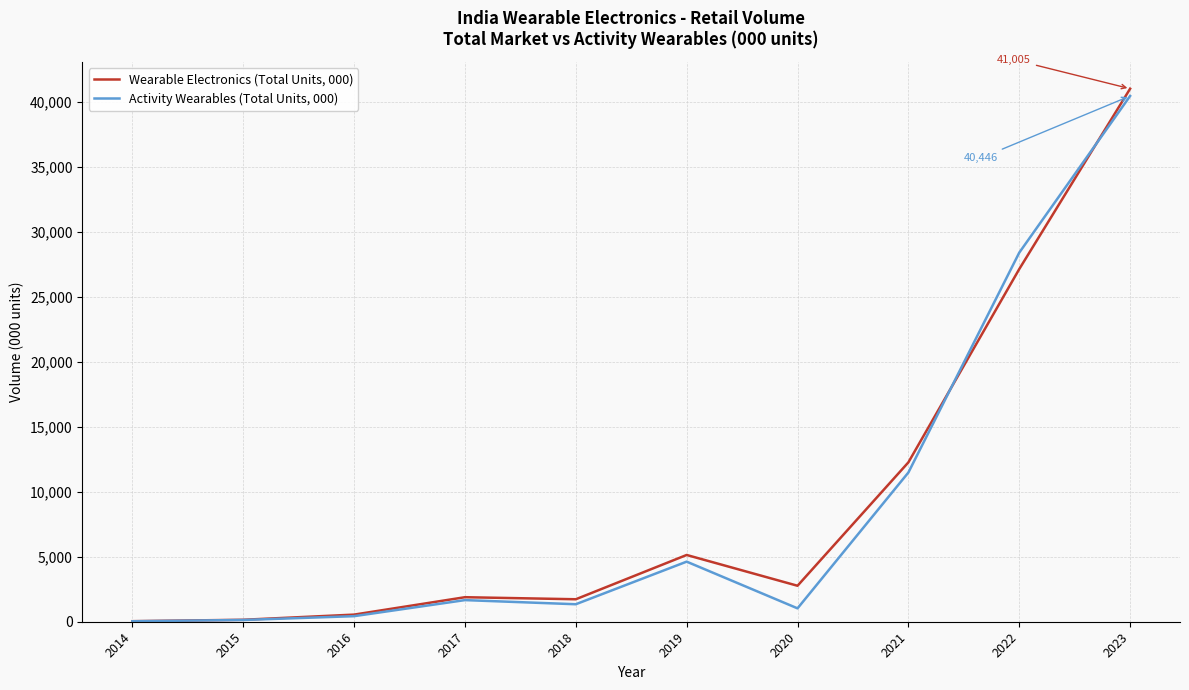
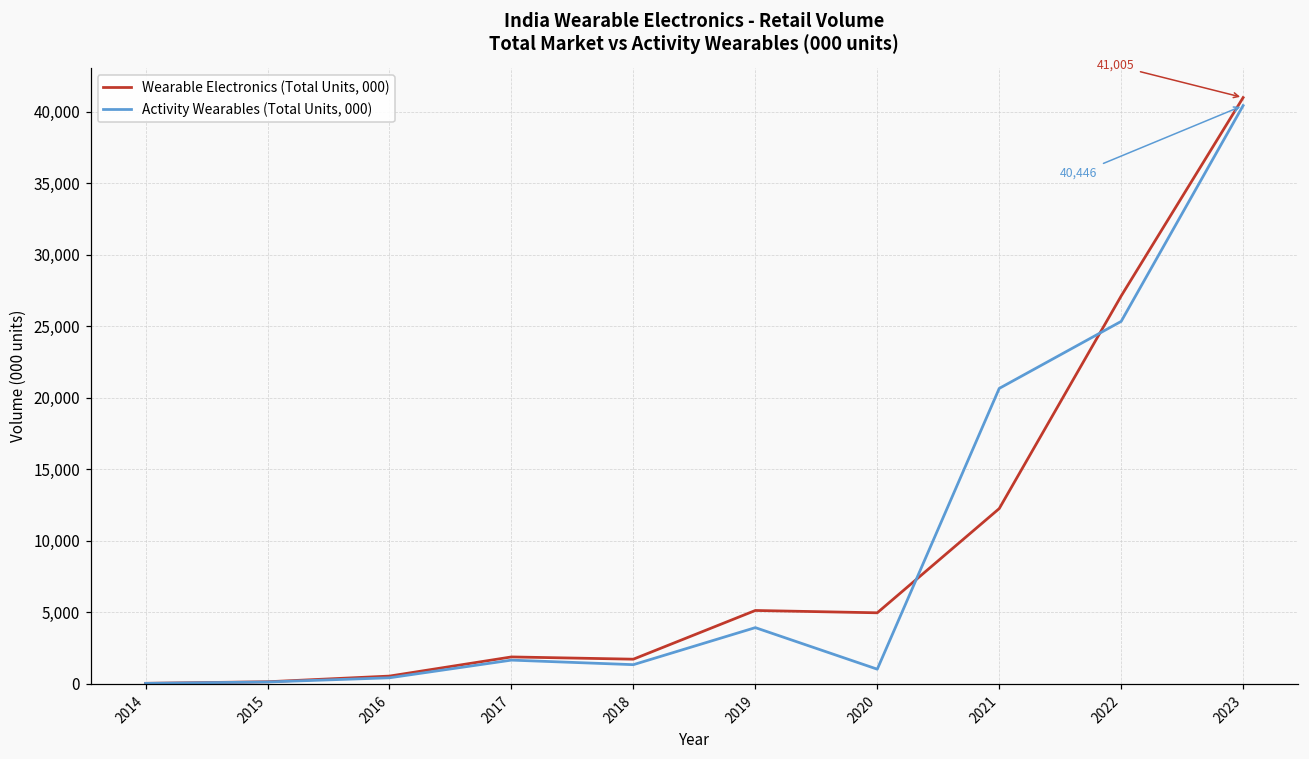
  {
    "Wearable Electronics (Total Units, 000)": {
      "2017": "1,900",
      "2018": "1,700",
      "2019": "5,100",
-     "2020": "2,800",
+     "2020": "5,000",
      "2021": "12,300",
      "2022": "27,100"
    },
    "Activity Wearables (Total Units, 000)": {
      "2017": "1,700",
      "2018": "1,300",
-     "2019": "4,600",
+     "2019": "3,900",
      "2020": "1,000",
-     "2021": "11,500",
-     "2022": "28,400"
+     "2021": "20,700",
+     "2022": "25,400"
    }
  }
